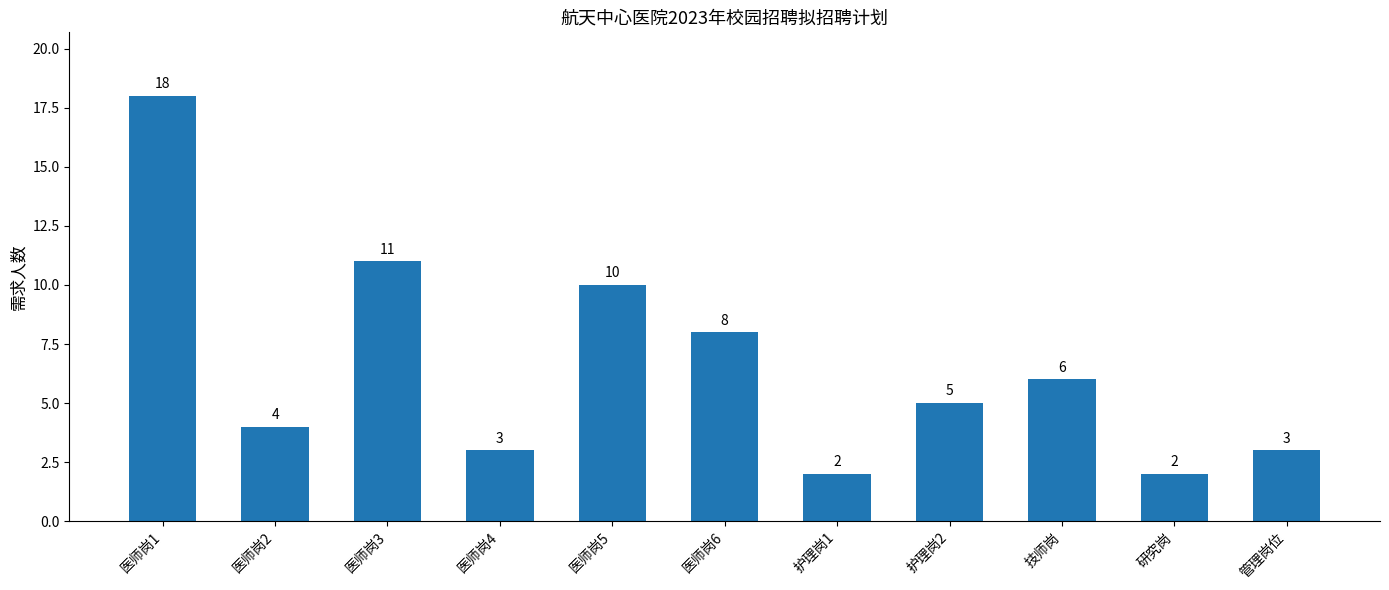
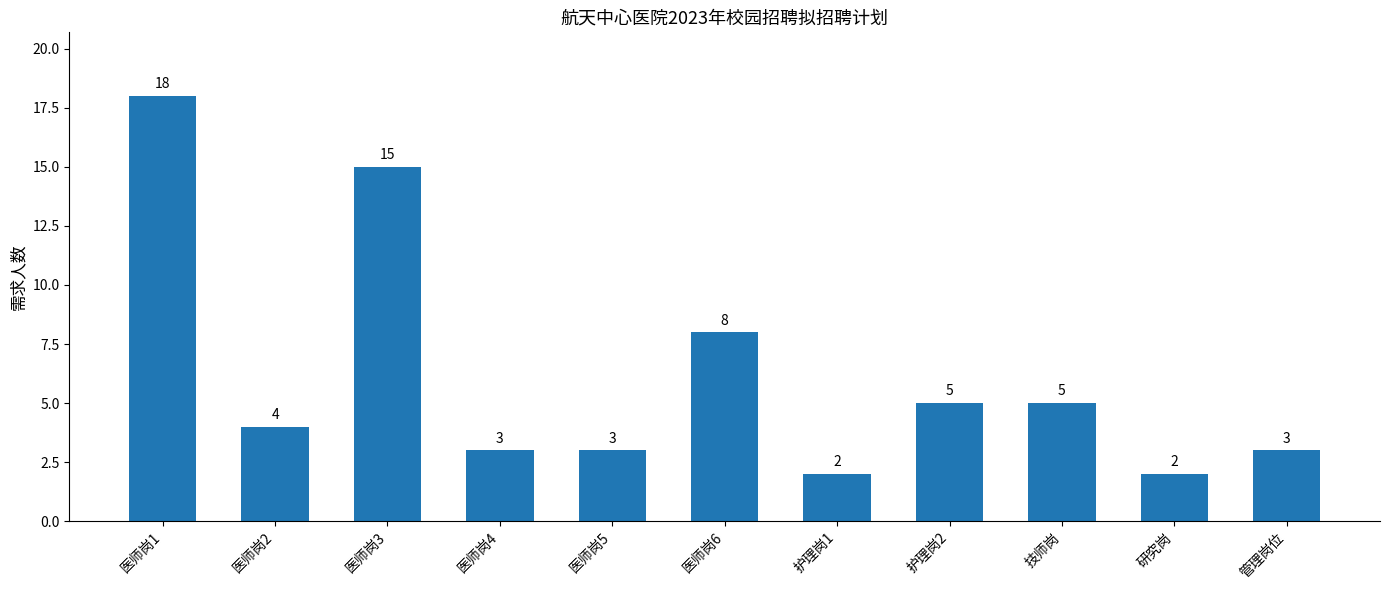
  {
    "医师岗1": 18,
    "医师岗2": 4,
-   "医师岗3": 11,
+   "医师岗3": 15,
    "医师岗4": 3,
-   "医师岗5": 10,
+   "医师岗5": 3,
    "医师岗6": 8,
    "护理岗1": 2,
    "护理岗2": 5,
-   "技师岗": 6,
+   "技师岗": 5,
    "研究岗": 2,
    "管理岗位": 3
  }
